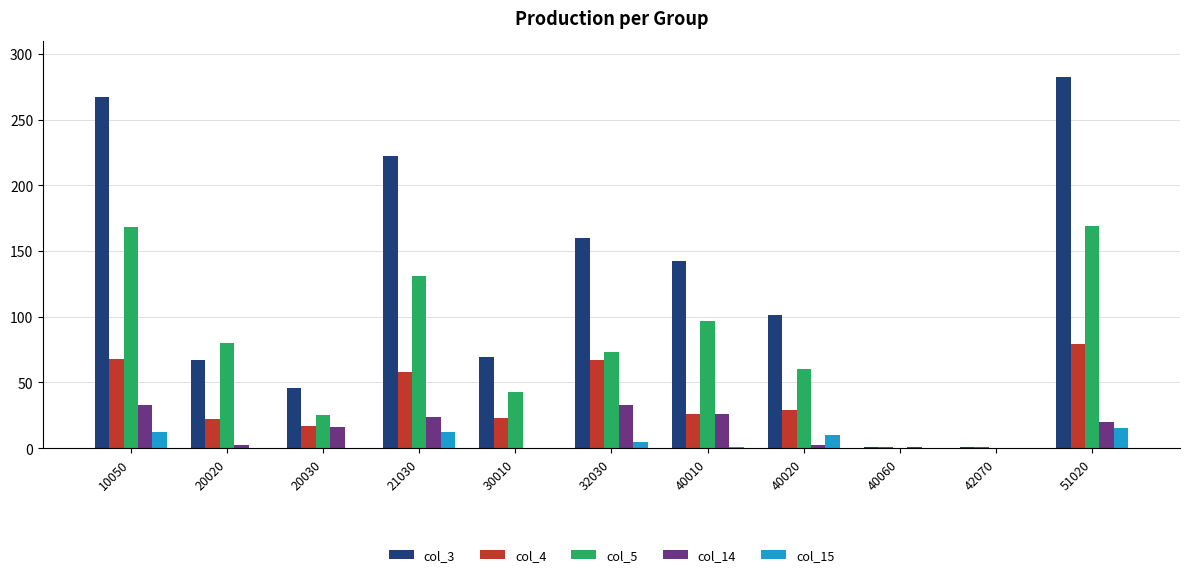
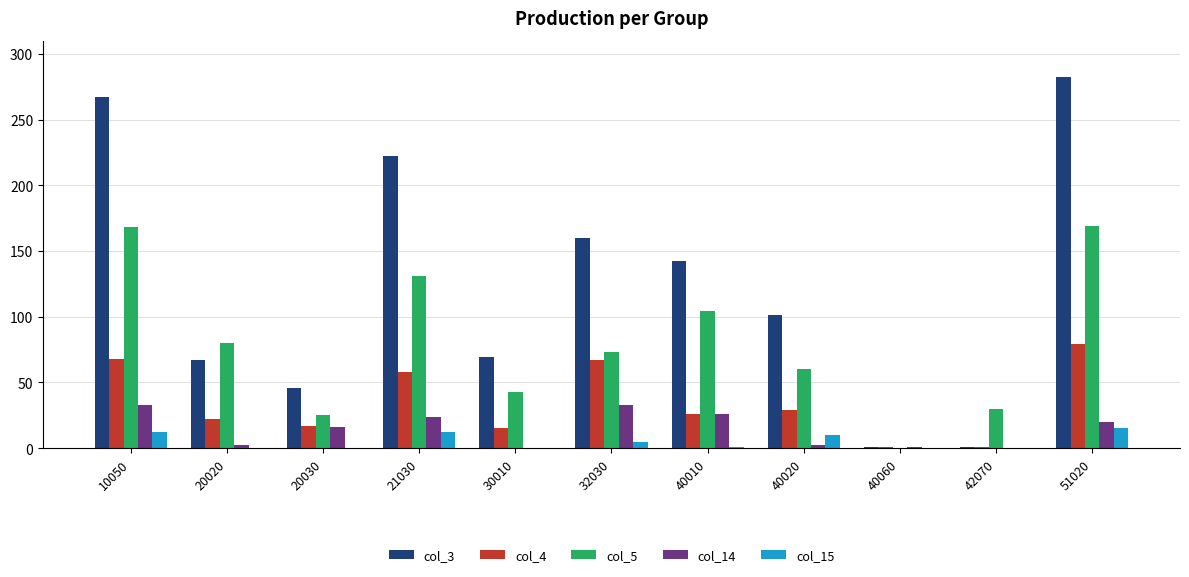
  {
    "col_3": {
      "10050": 267,
      "20020": 67,
      "20030": 46,
      "21030": 222,
      "30010": 69,
      "32030": 160,
      "40010": 142,
      "40020": 101,
      "51020": 282
    },
    "col_4": {
      "10050": 68,
      "20020": 22,
      "20030": 17,
      "21030": 58,
-     "30010": 23,
+     "30010": 15,
      "32030": 67,
      "40010": 26,
      "40020": 29,
      "51020": 79
    },
    "col_5": {
      "10050": 168,
      "20020": 80,
      "20030": 25,
      "21030": 131,
      "30010": 43,
      "32030": 73,
-     "40010": 97,
+     "40010": 104,
      "40020": 60,
      "40060": 0,
-     "42070": 0,
+     "42070": 30,
      "51020": 169
    },
    "col_14": {
      "10050": 33,
      "20020": 2,
      "20030": 16,
      "21030": 24,
      "30010": 0,
      "32030": 33,
      "40010": 26,
      "40020": 2,
      "42070": 0,
      "51020": 20
    },
    "col_15": {
      "10050": 12,
      "20020": 0,
      "20030": 0,
      "21030": 12,
      "30010": 0,
      "32030": 5,
      "40020": 10,
      "40060": 0,
      "42070": 0,
      "51020": 15
    }
  }
